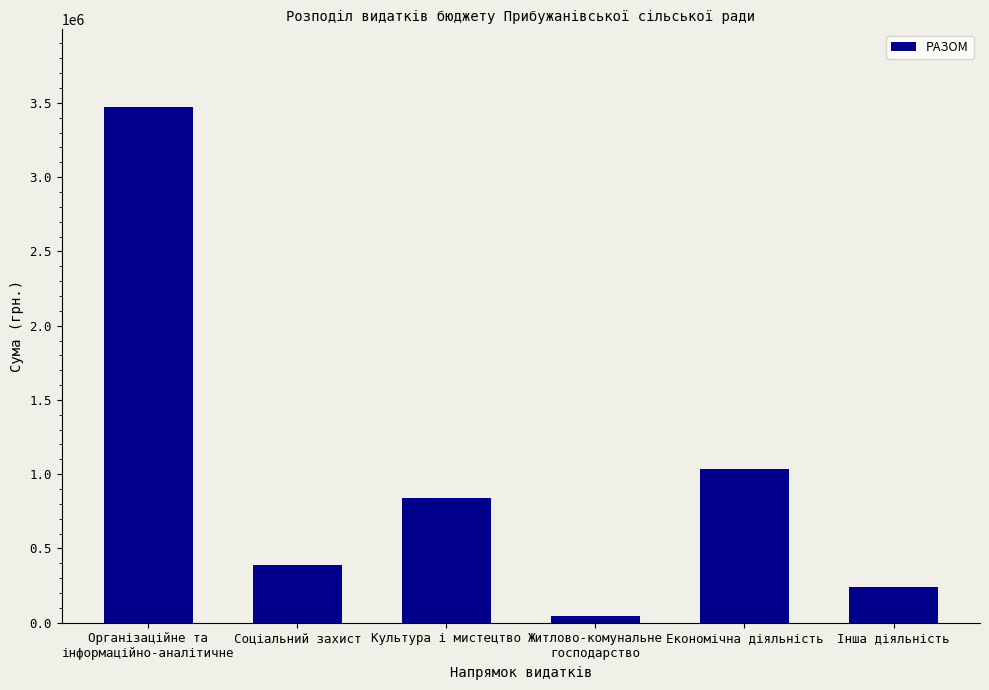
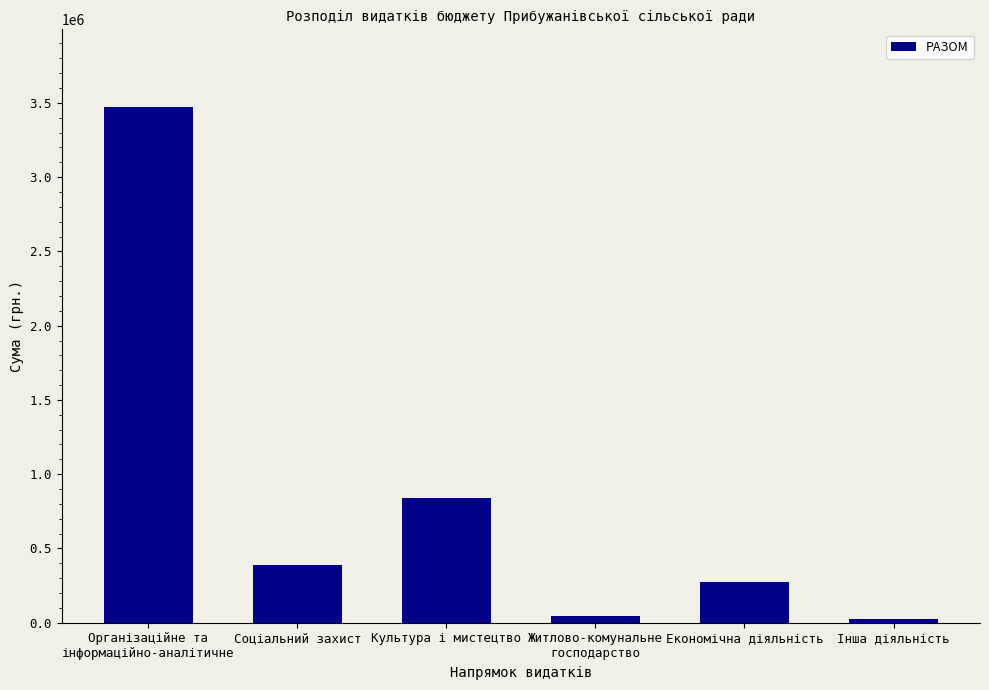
  {
    "Організаційне та інформаційно-аналітичне": 3470000,
    "Соціальний захист": 390000,
    "Культура і мистецтво": 840000,
    "Житлово-комунальне господарство": 50000,
-   "Економічна діяльність": 1040000,
-   "Інша діяльність": 240000
+   "Економічна діяльність": 280000,
+   "Інша діяльність": 20000
  }
